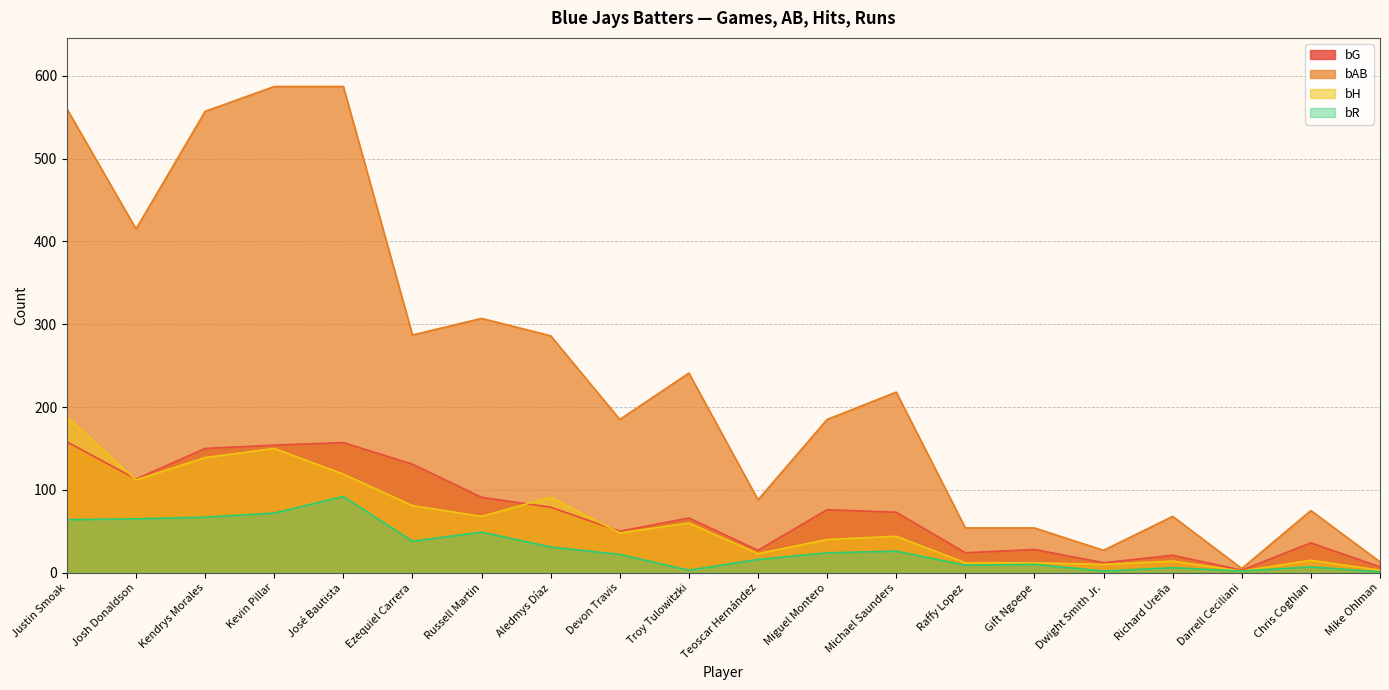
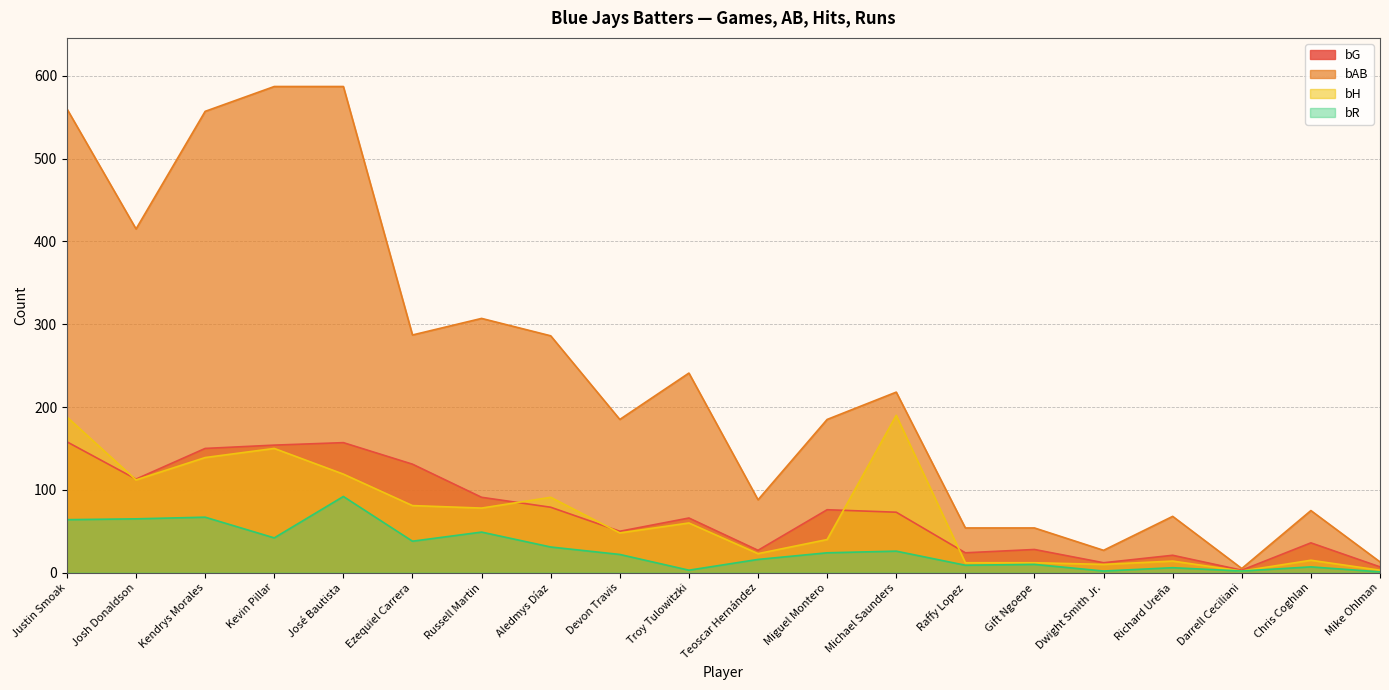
  {
    "bH": {
      "Justin Smoak": 190,
      "Kendrys Morales": 140,
      "Kevin Pillar": 150,
      "José Bautista": 120,
      "Ezequiel Carrera": 80,
-     "Russell Martin": 70,
+     "Russell Martin": 80,
      "Aledmys Díaz": 90,
      "Troy Tulowitzki": 60,
      "Teoscar Hernández": 20,
      "Miguel Montero": 40,
-     "Michael Saunders": 40,
+     "Michael Saunders": 190,
      "Richard Ureña": 10,
      "Chris Coghlan": 20
    },
    "bR": {
      "Justin Smoak": 60,
      "Josh Donaldson": 70,
      "Kendrys Morales": 70,
-     "Kevin Pillar": 70,
+     "Kevin Pillar": 40,
      "José Bautista": 90,
      "Ezequiel Carrera": 40,
      "Russell Martin": 50,
      "Aledmys Díaz": 30,
      "Devon Travis": 20,
      "Troy Tulowitzki": 0,
      "Teoscar Hernández": 20,
      "Miguel Montero": 20,
      "Michael Saunders": 30,
      "Dwight Smith Jr.": 0,
      "Richard Ureña": 10,
      "Chris Coghlan": 10
    }
  }
